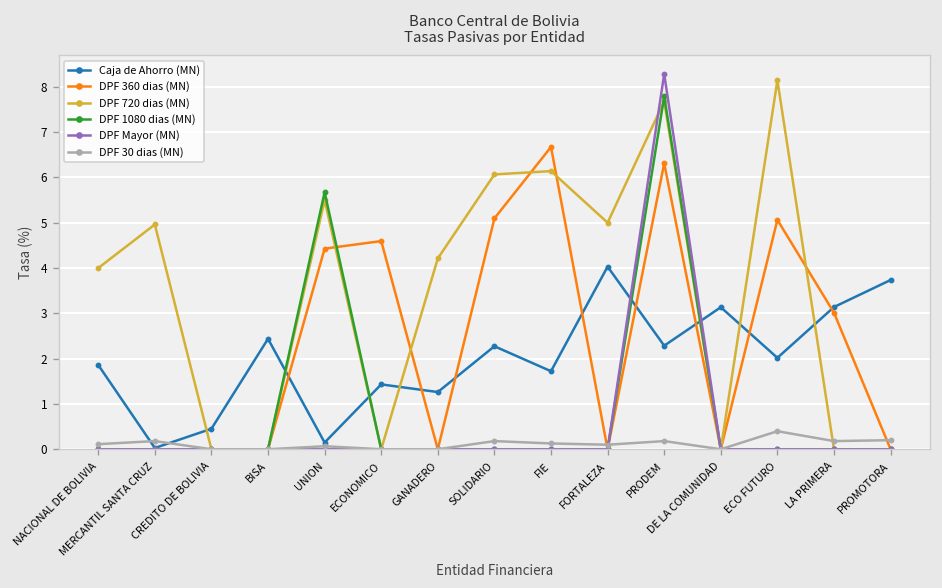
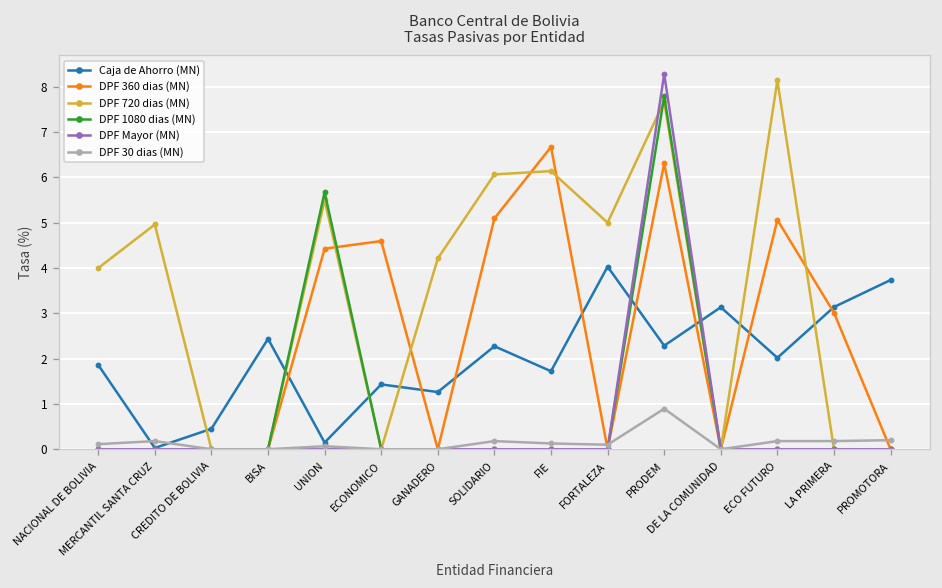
  {
    "Caja de Ahorro (MN)": {
      "NACIONAL DE BOLIVIA": 1.9,
      "CREDITO DE BOLIVIA": 0.5,
      "BISA": 2.4,
      "UNION": 0.1,
      "ECONOMICO": 1.4,
      "GANADERO": 1.3,
      "SOLIDARIO": 2.3,
      "FIE": 1.7,
      "FORTALEZA": 4.0,
      "PRODEM": 2.3,
      "DE LA COMUNIDAD": 3.1,
      "ECO FUTURO": 2.0,
      "LA PRIMERA": 3.1,
      "PROMOTORA": 3.7
    },
    "DPF 360 dias (MN)": {
      "UNION": 4.4,
      "ECONOMICO": 4.6,
      "SOLIDARIO": 5.1,
      "FIE": 6.7,
      "PRODEM": 6.3,
      "ECO FUTURO": 5.1,
      "LA PRIMERA": 3.0
    },
    "DPF 720 dias (MN)": {
      "NACIONAL DE BOLIVIA": 4.0,
      "MERCANTIL SANTA CRUZ": 5.0,
      "UNION": 5.5,
      "GANADERO": 4.2,
      "SOLIDARIO": 6.1,
      "FIE": 6.1,
      "FORTALEZA": 5.0,
      "PRODEM": 7.7,
      "ECO FUTURO": 8.1
    },
    "DPF 1080 dias (MN)": {
      "UNION": 5.7,
      "PRODEM": 7.8
    },
    "DPF Mayor (MN)": {
      "PRODEM": 8.3
    },
    "DPF 30 dias (MN)": {
      "NACIONAL DE BOLIVIA": 0.1,
      "MERCANTIL SANTA CRUZ": 0.2,
      "SOLIDARIO": 0.2,
      "FIE": 0.1,
      "FORTALEZA": 0.1,
-     "PRODEM": 0.2,
-     "ECO FUTURO": 0.4,
+     "PRODEM": 0.9,
+     "ECO FUTURO": 0.2,
      "LA PRIMERA": 0.2,
      "PROMOTORA": 0.2
    }
  }
